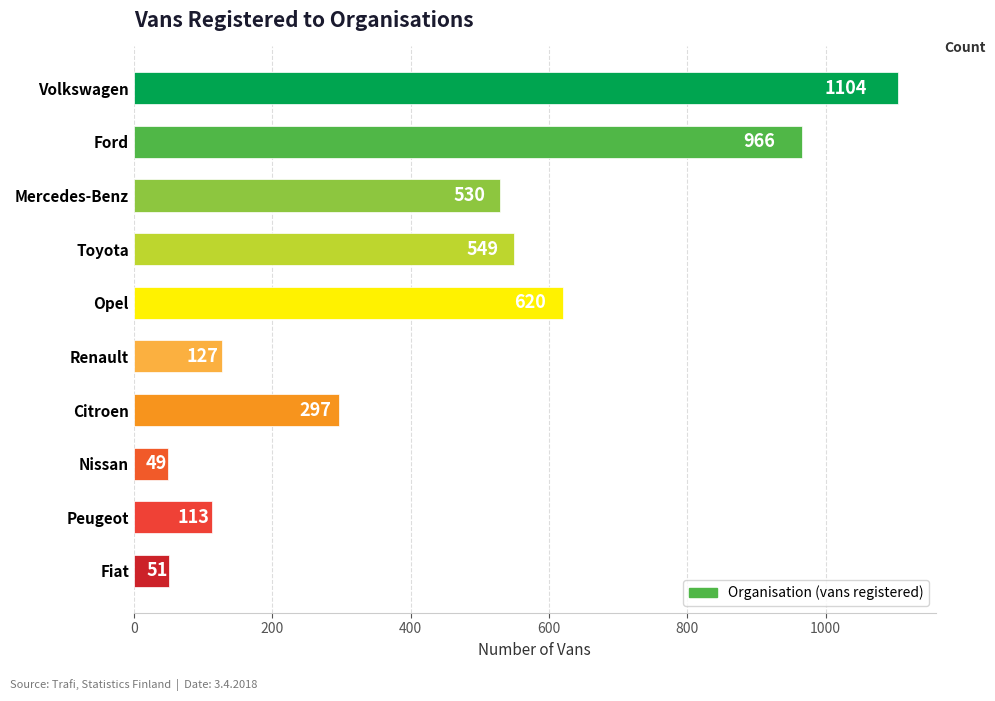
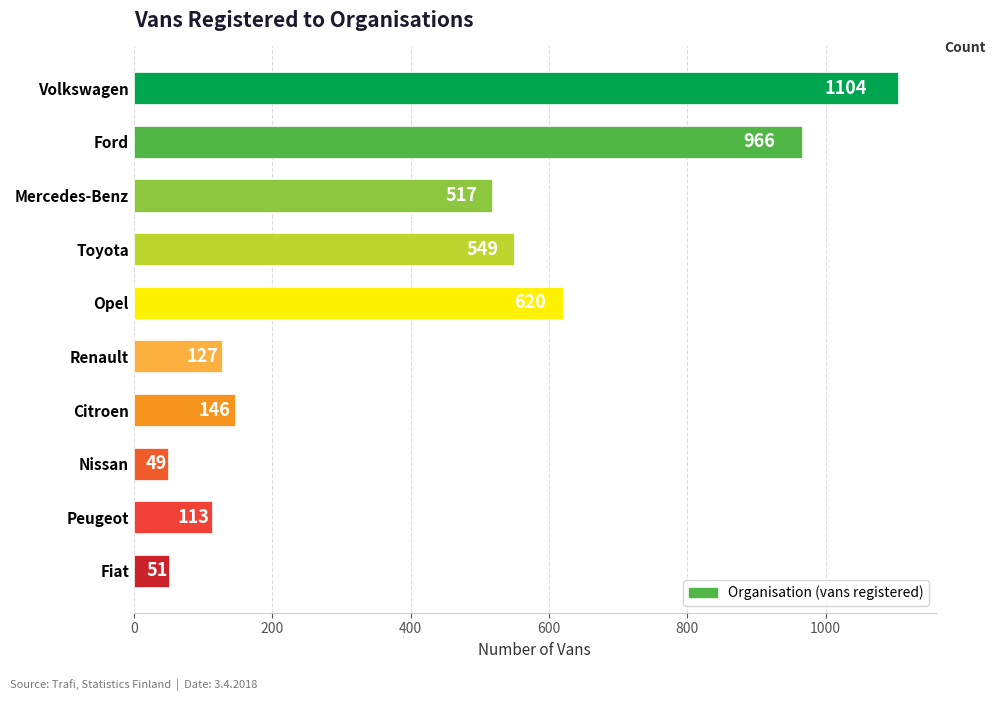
  {
    "Volkswagen": 1104,
    "Ford": 966,
-   "Mercedes-Benz": 530,
+   "Mercedes-Benz": 517,
    "Toyota": 549,
    "Opel": 620,
    "Renault": 127,
-   "Citroen": 297,
+   "Citroen": 146,
    "Nissan": 49,
    "Peugeot": 113,
    "Fiat": 51
  }
